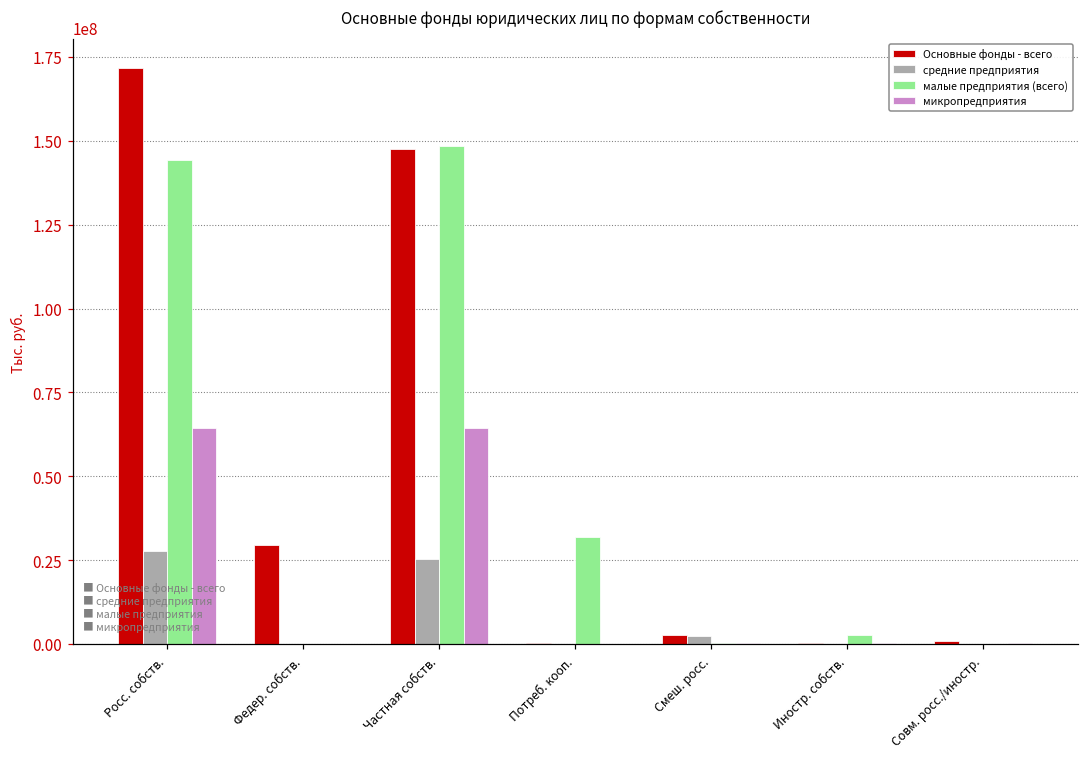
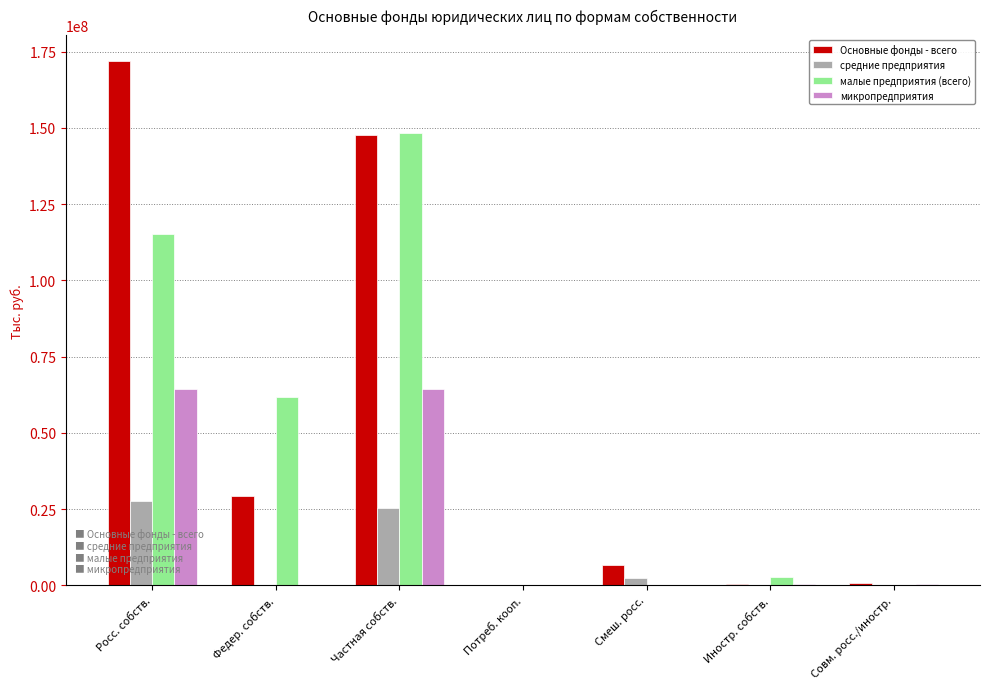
  {
    "Основные фонды - всего": {
      "Росс. собств.": 172000000,
      "Федер. собств.": 29000000,
      "Частная собств.": 148000000,
-     "Смеш. росс.": 3000000
+     "Смеш. росс.": 7000000
    },
    "малые предприятия (всего)": {
-     "Росс. собств.": 144000000,
-     "Федер. собств.": 0,
+     "Росс. собств.": 115000000,
+     "Федер. собств.": 62000000,
      "Частная собств.": 148000000,
-     "Потреб. кооп.": 32000000,
+     "Потреб. кооп.": 0,
      "Иностр. собств.": 3000000,
      "Совм. росс./иностр.": 0
    }
  }
